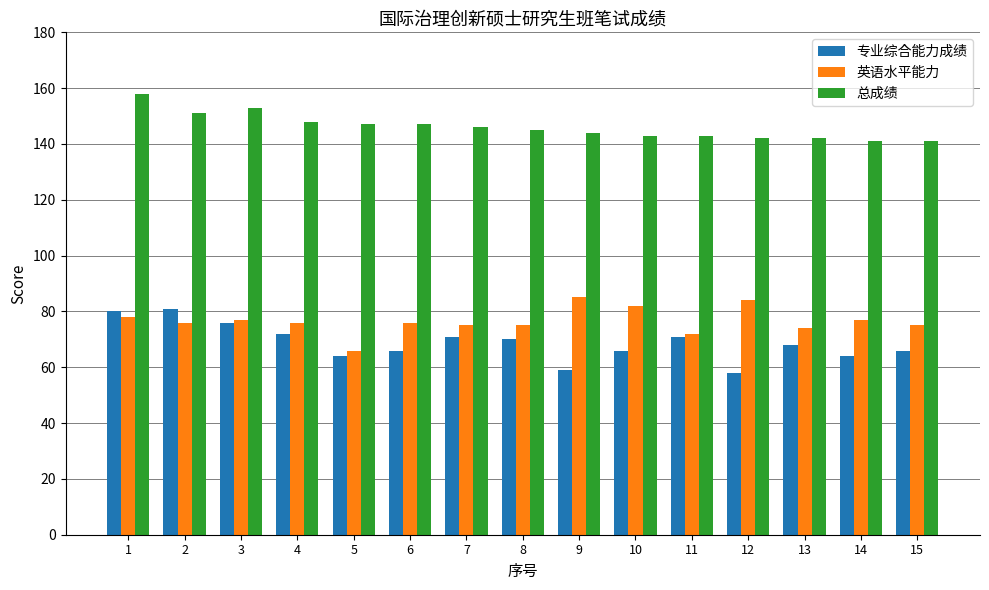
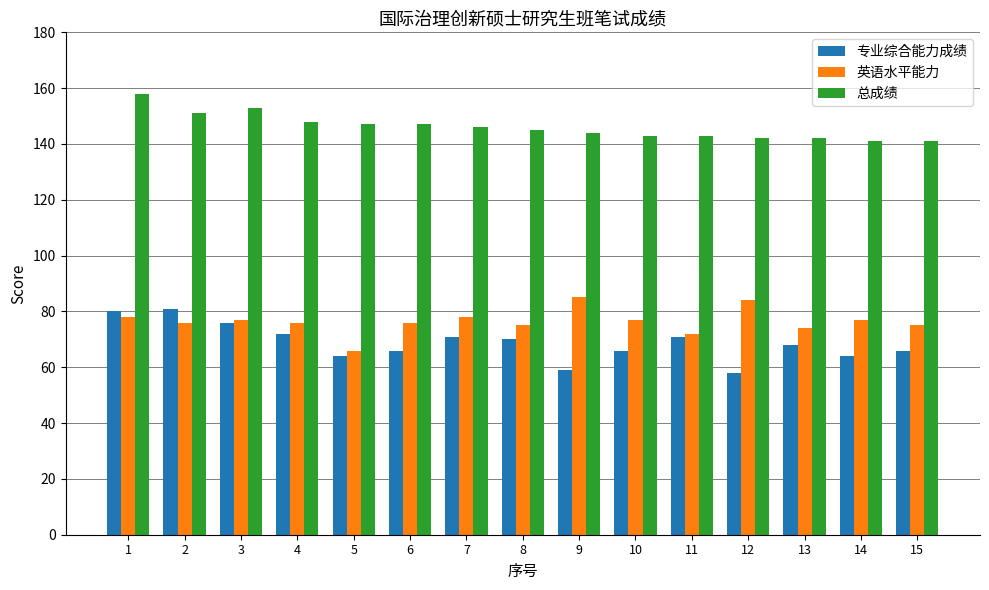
  {
    "专业综合能力成绩": {
      "1": 80,
      "2": 81,
      "3": 76,
      "4": 72,
      "5": 64,
      "6": 66,
      "7": 71,
      "8": 70,
      "9": 59,
      "10": 66,
      "11": 71,
      "12": 58,
      "13": 68,
      "14": 64,
      "15": 66
    },
    "英语水平能力": {
      "1": 78,
      "2": 76,
      "3": 77,
      "4": 76,
      "5": 66,
      "6": 76,
-     "7": 75,
+     "7": 78,
      "8": 75,
      "9": 85,
-     "10": 82,
+     "10": 77,
      "11": 72,
      "12": 84,
      "13": 74,
      "14": 77,
      "15": 75
    },
    "总成绩": {
      "1": 158,
      "2": 151,
      "3": 153,
      "4": 148,
      "5": 147,
      "6": 147,
      "7": 146,
      "8": 145,
      "9": 144,
      "10": 143,
      "11": 143,
      "12": 142,
      "13": 142,
      "14": 141,
      "15": 141
    }
  }
